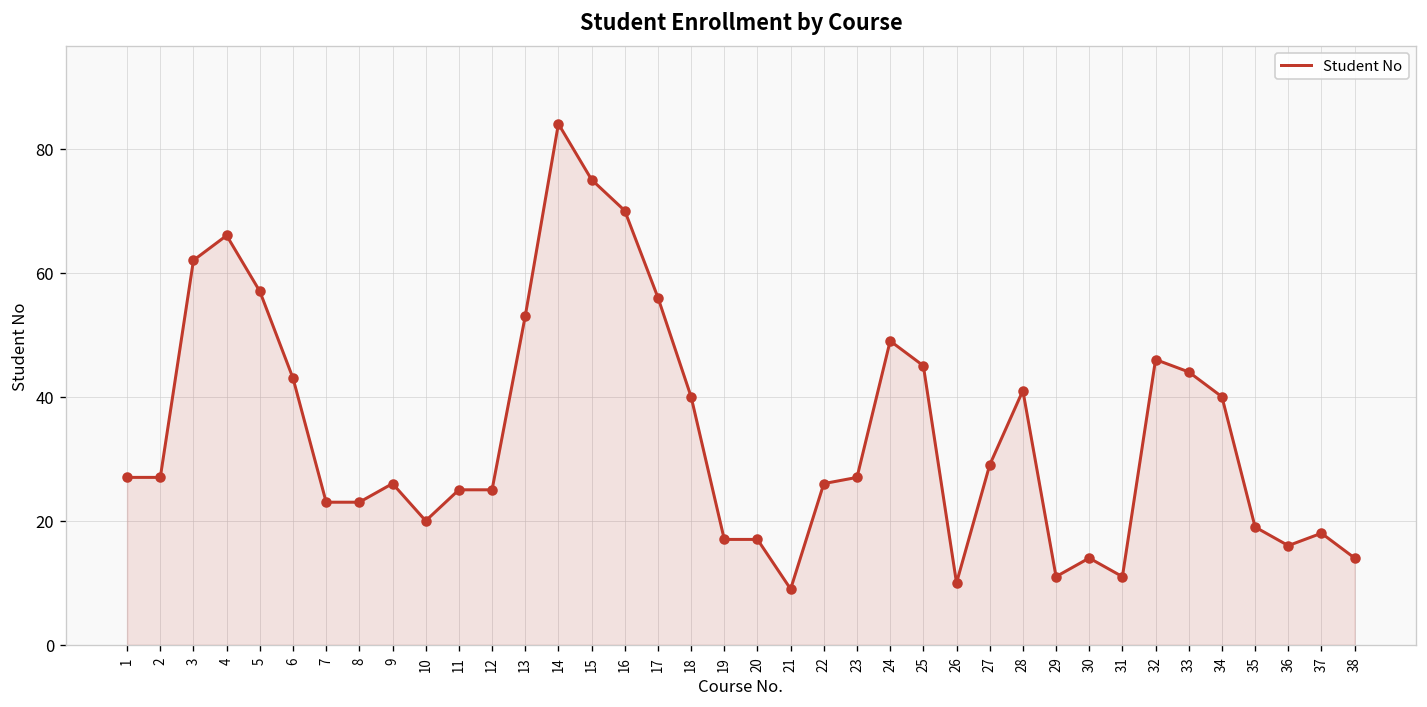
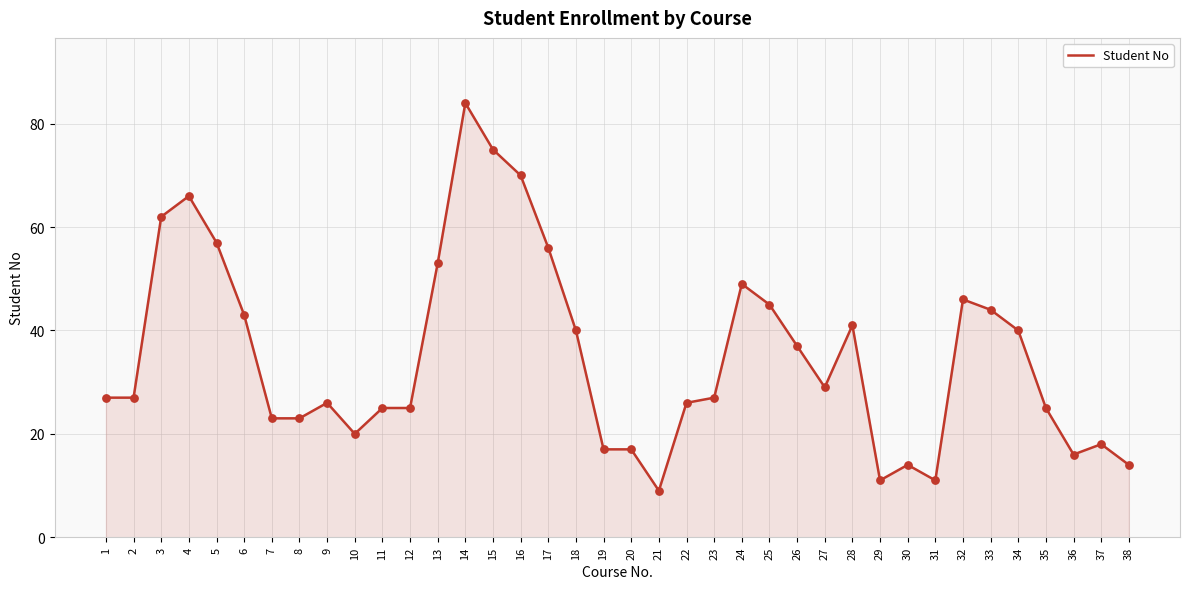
  {
    "1": 27,
    "2": 27,
    "3": 62,
    "4": 66,
    "5": 57,
    "6": 43,
    "7": 23,
    "8": 23,
    "9": 26,
    "10": 20,
    "11": 25,
    "12": 25,
    "13": 53,
    "14": 84,
    "15": 75,
    "16": 70,
    "17": 56,
    "18": 40,
    "19": 17,
    "20": 17,
    "21": 9,
    "22": 26,
    "23": 27,
    "24": 49,
    "25": 45,
-   "26": 10,
+   "26": 37,
    "27": 29,
    "28": 41,
    "29": 11,
    "30": 14,
    "31": 11,
    "32": 46,
    "33": 44,
    "34": 40,
-   "35": 19,
+   "35": 25,
    "36": 16,
    "37": 18,
    "38": 14
  }
